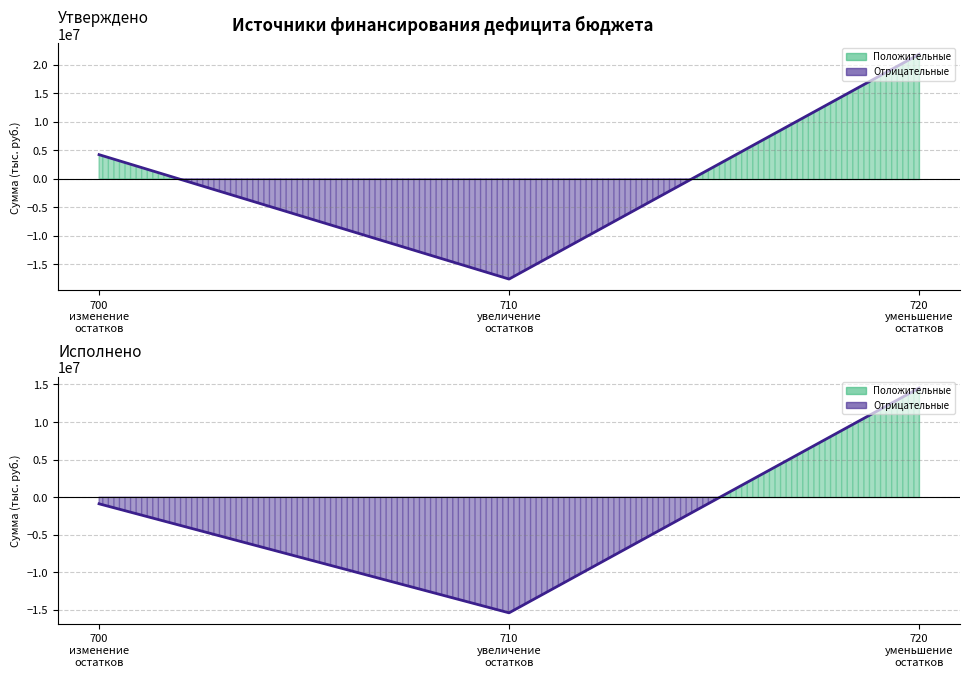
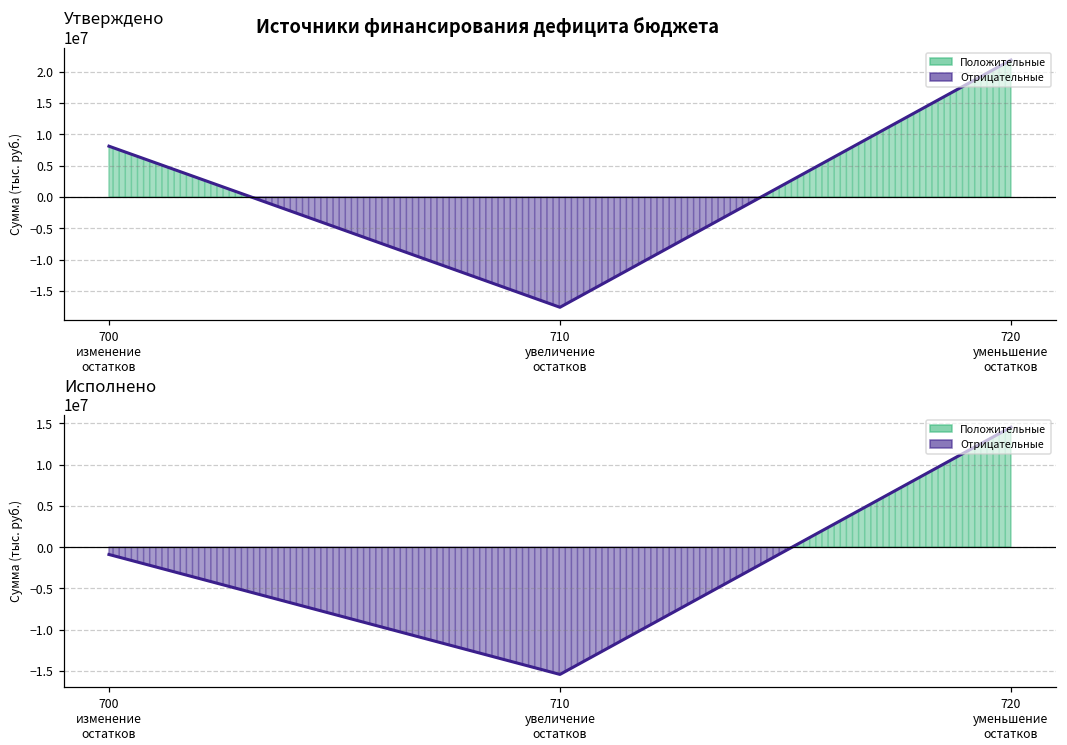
  {
    "Утверждено": {
-     "700 изменение остатков": 4000000,
+     "700 изменение остатков": 8000000,
      "710 увеличение остатков": -18000000
    }
  }
